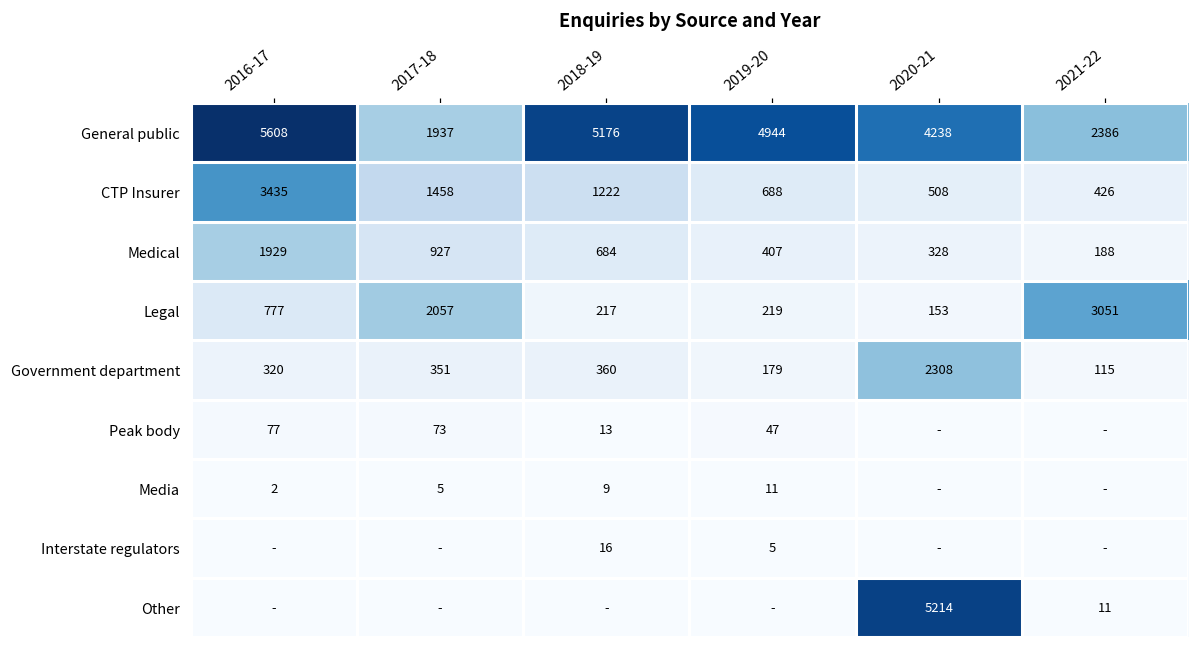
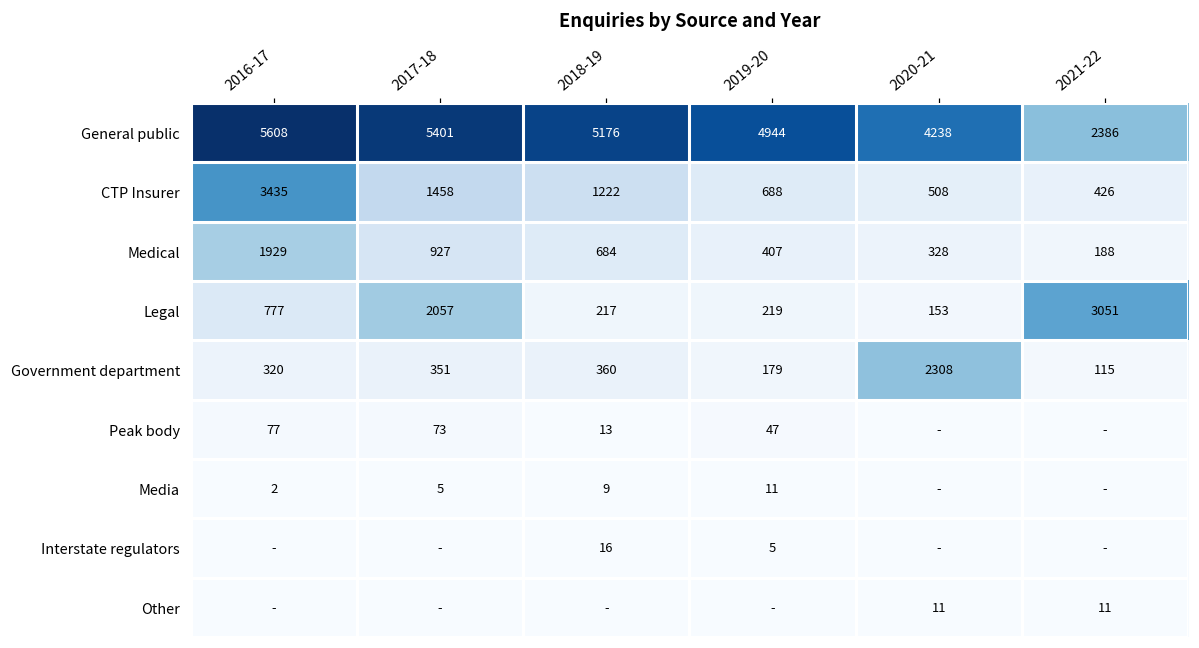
  {
    "General public": {
      "2016-17": 5608,
-     "2017-18": 1937,
+     "2017-18": 5401,
      "2018-19": 5176,
      "2019-20": 4944,
      "2020-21": 4238,
      "2021-22": 2386
    },
    "CTP Insurer": {
      "2016-17": 3435,
      "2017-18": 1458,
      "2018-19": 1222,
      "2019-20": 688,
      "2020-21": 508,
      "2021-22": 426
    },
    "Medical": {
      "2016-17": 1929,
      "2017-18": 927,
      "2018-19": 684,
      "2019-20": 407,
      "2020-21": 328,
      "2021-22": 188
    },
    "Legal": {
      "2016-17": 777,
      "2017-18": 2057,
      "2018-19": 217,
      "2019-20": 219,
      "2020-21": 153,
      "2021-22": 3051
    },
    "Government department": {
      "2016-17": 320,
      "2017-18": 351,
      "2018-19": 360,
      "2019-20": 179,
      "2020-21": 2308,
      "2021-22": 115
    },
    "Peak body": {
      "2016-17": 77,
      "2017-18": 73,
      "2018-19": 13,
      "2019-20": 47
    },
    "Media": {
      "2016-17": 2,
      "2017-18": 5,
      "2018-19": 9,
      "2019-20": 11
    },
    "Interstate regulators": {
      "2018-19": 16,
      "2019-20": 5
    },
    "Other": {
-     "2020-21": 5214,
+     "2020-21": 11,
      "2021-22": 11
    }
  }
